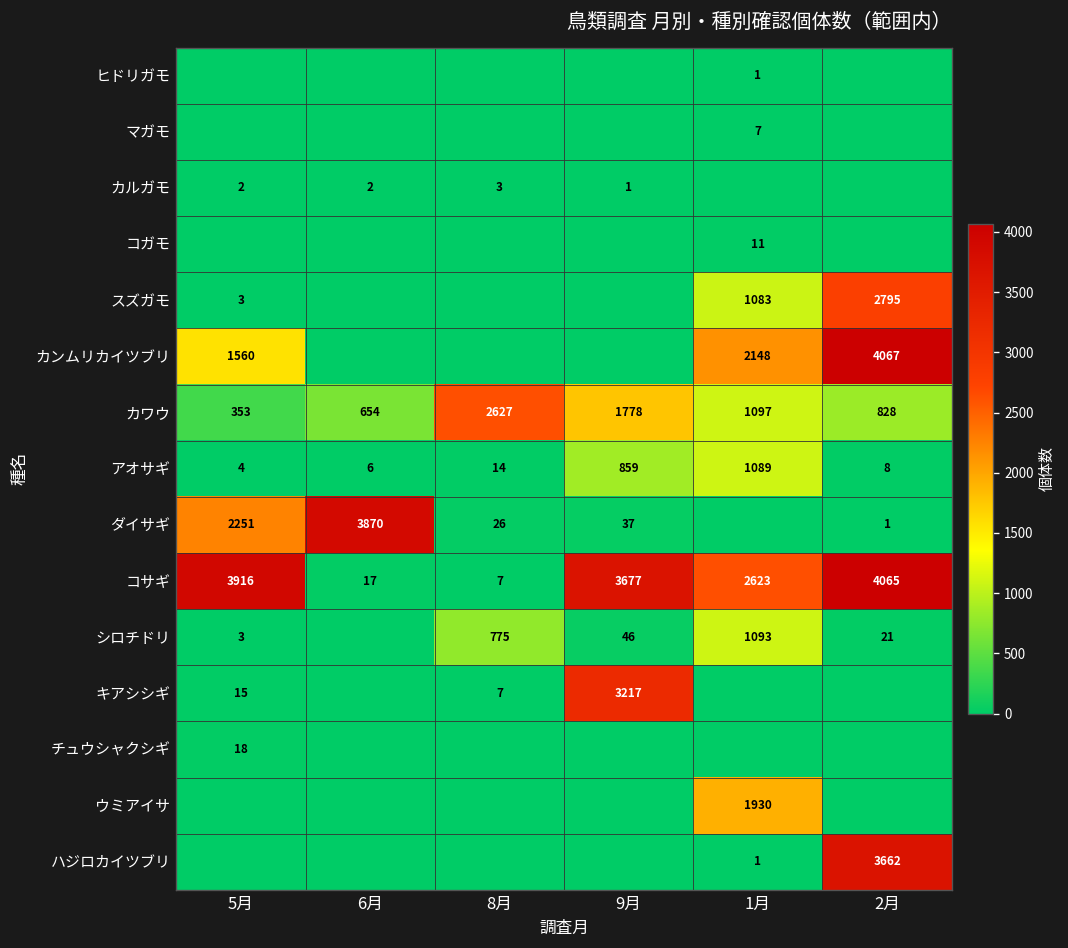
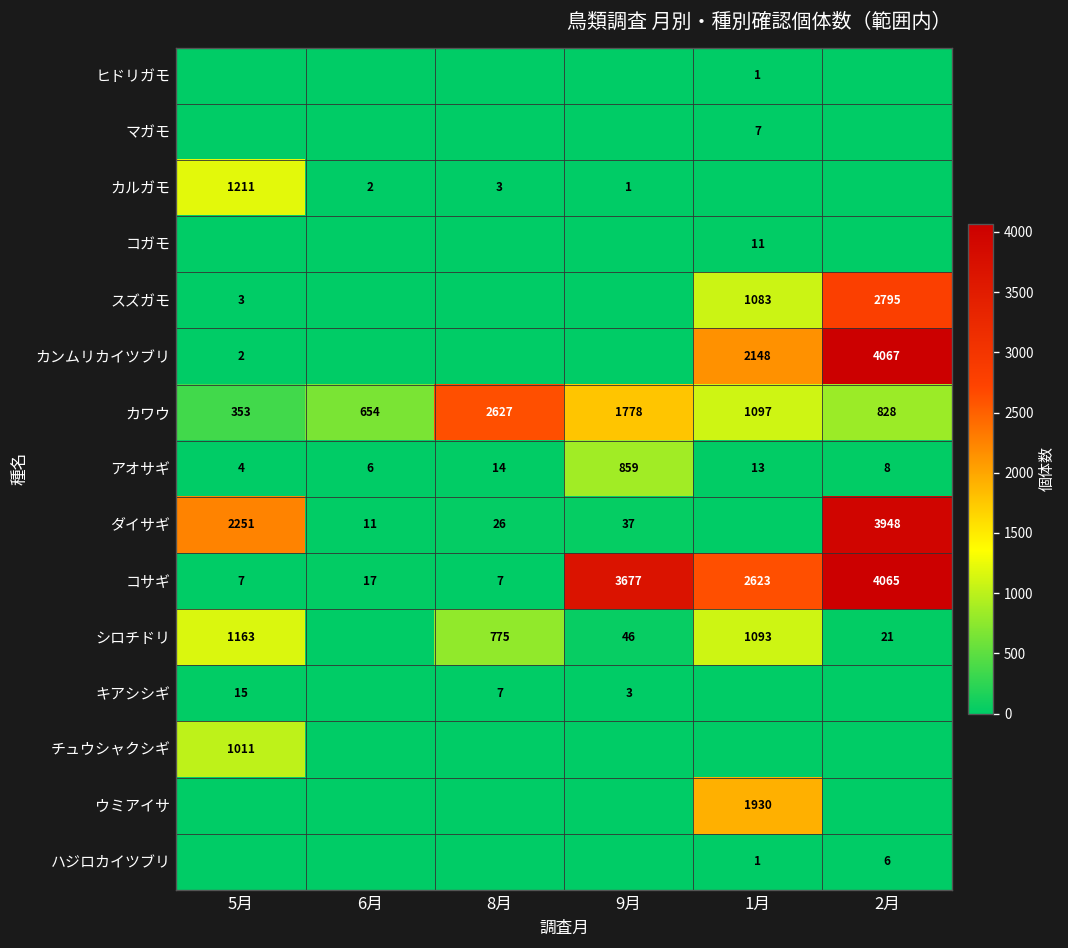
  {
    "ヒドリガモ": {
      "1月": 1
    },
    "マガモ": {
      "1月": 7
    },
    "カルガモ": {
-     "5月": 2,
+     "5月": 1211,
      "6月": 2,
      "8月": 3,
      "9月": 1
    },
    "コガモ": {
      "1月": 11
    },
    "スズガモ": {
      "5月": 3,
      "1月": 1083,
      "2月": 2795
    },
    "カンムリカイツブリ": {
-     "5月": 1560,
+     "5月": 2,
      "1月": 2148,
      "2月": 4067
    },
    "カワウ": {
      "5月": 353,
      "6月": 654,
      "8月": 2627,
      "9月": 1778,
      "1月": 1097,
      "2月": 828
    },
    "アオサギ": {
      "5月": 4,
      "6月": 6,
      "8月": 14,
      "9月": 859,
-     "1月": 1089,
+     "1月": 13,
      "2月": 8
    },
    "ダイサギ": {
      "5月": 2251,
-     "6月": 3870,
+     "6月": 11,
      "8月": 26,
      "9月": 37,
-     "2月": 1
+     "2月": 3948
    },
    "コサギ": {
-     "5月": 3916,
+     "5月": 7,
      "6月": 17,
      "8月": 7,
      "9月": 3677,
      "1月": 2623,
      "2月": 4065
    },
    "シロチドリ": {
-     "5月": 3,
+     "5月": 1163,
      "8月": 775,
      "9月": 46,
      "1月": 1093,
      "2月": 21
    },
    "キアシシギ": {
      "5月": 15,
      "8月": 7,
-     "9月": 3217
+     "9月": 3
    },
    "チュウシャクシギ": {
-     "5月": 18
+     "5月": 1011
    },
    "ウミアイサ": {
      "1月": 1930
    },
    "ハジロカイツブリ": {
      "1月": 1,
-     "2月": 3662
+     "2月": 6
    }
  }
